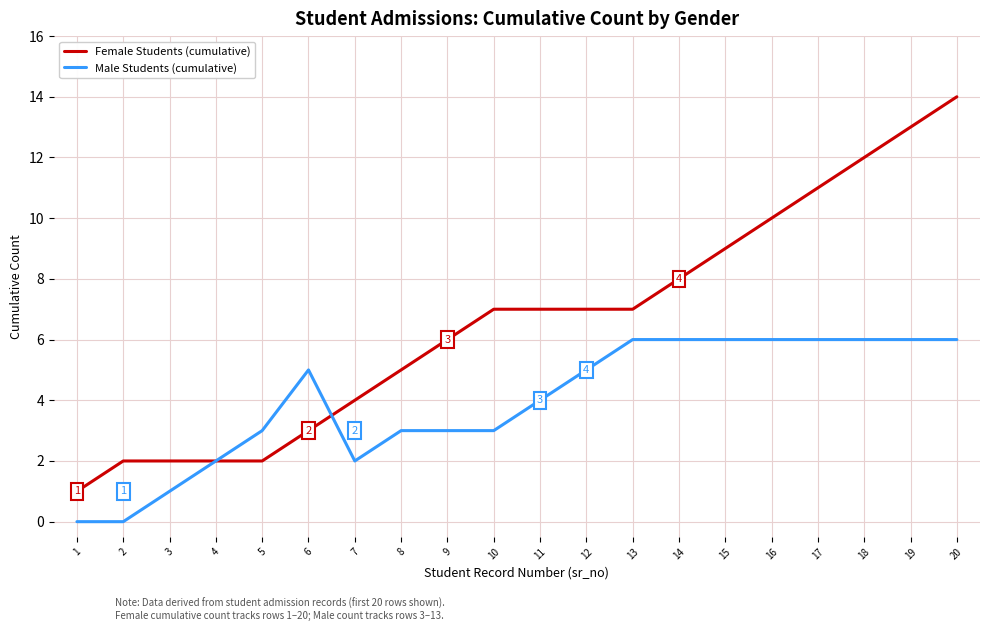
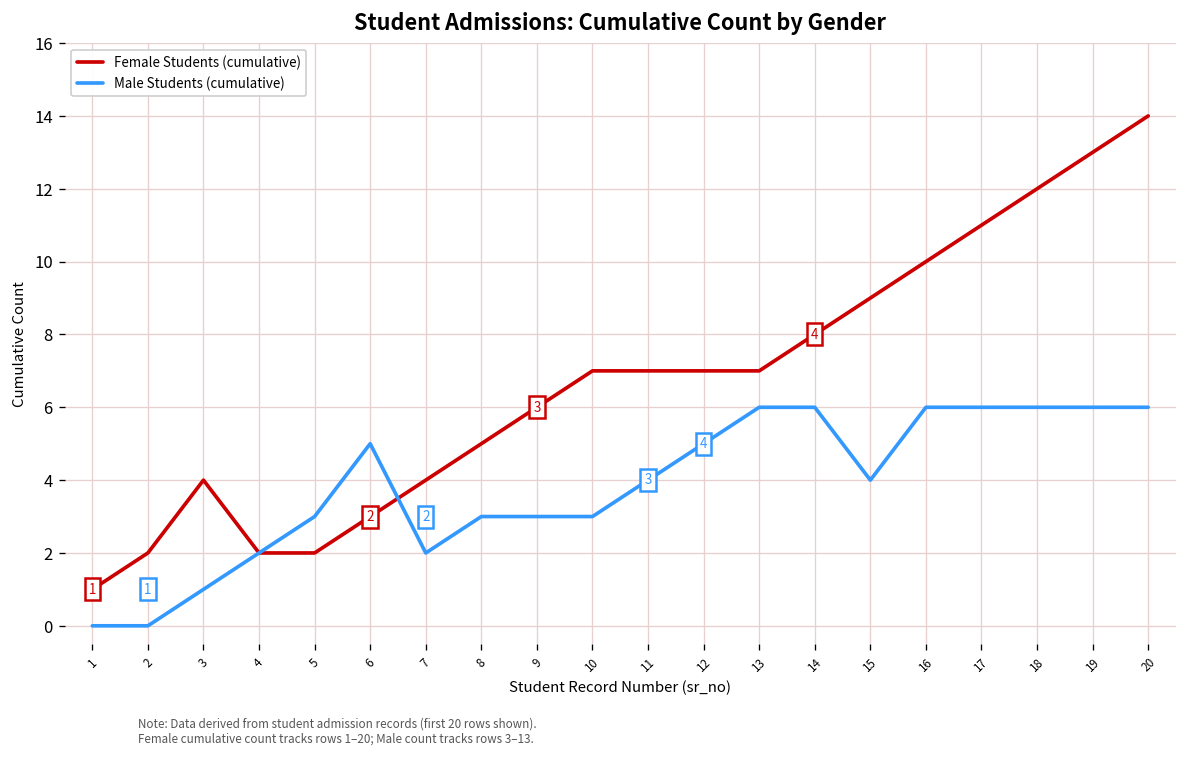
  {
    "Female Students (cumulative)": {
      "2": 2,
-     "3": 2,
+     "3": 4,
      "5": 2,
      "7": 4,
      "8": 5,
      "10": 7,
      "11": 7,
      "12": 7,
      "13": 7,
      "15": 9,
      "16": 10,
      "17": 11,
      "18": 12,
      "19": 13,
      "20": 14
    },
    "Male Students (cumulative)": {
      "1": 0,
      "2": 0,
      "3": 1,
      "5": 3,
      "6": 5,
      "8": 3,
      "9": 3,
      "10": 3,
      "13": 6,
      "14": 6,
-     "15": 6,
+     "15": 4,
      "16": 6,
      "17": 6,
      "18": 6,
      "19": 6,
      "20": 6
    }
  }
